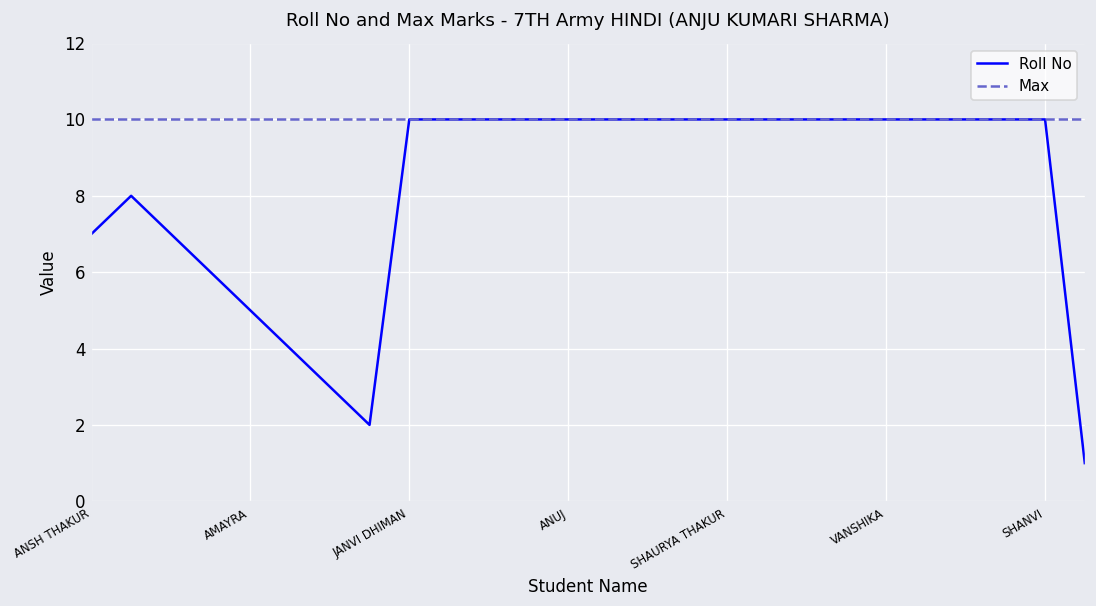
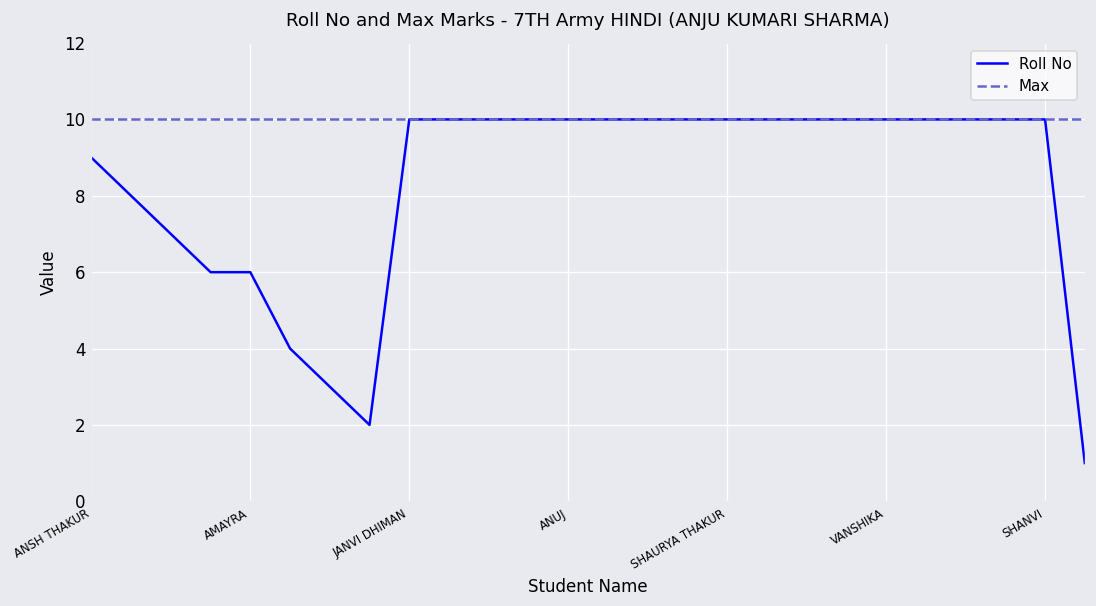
  {
    "Roll No": {
-     "ANSH THAKUR": 7,
-     "AMAYRA": 5
+     "ANSH THAKUR": 9,
+     "AMAYRA": 6
    },
    "Max": {
      "ANSH THAKUR": 10,
      "AMAYRA": 10
    }
  }
